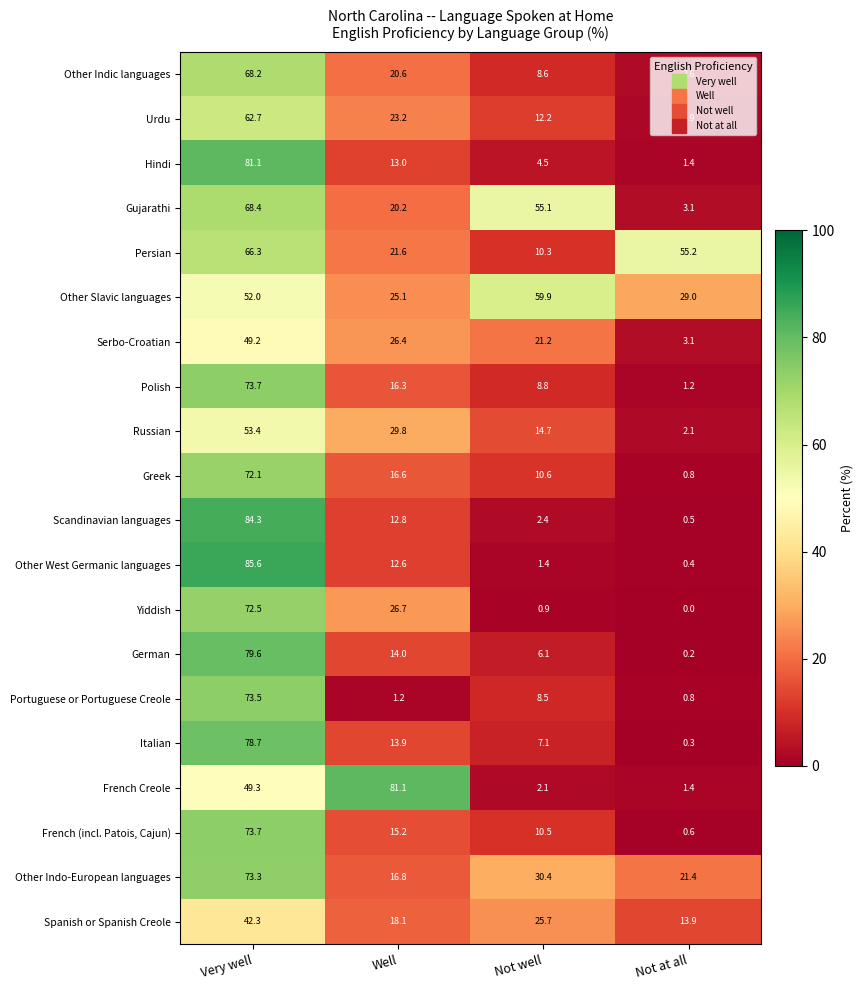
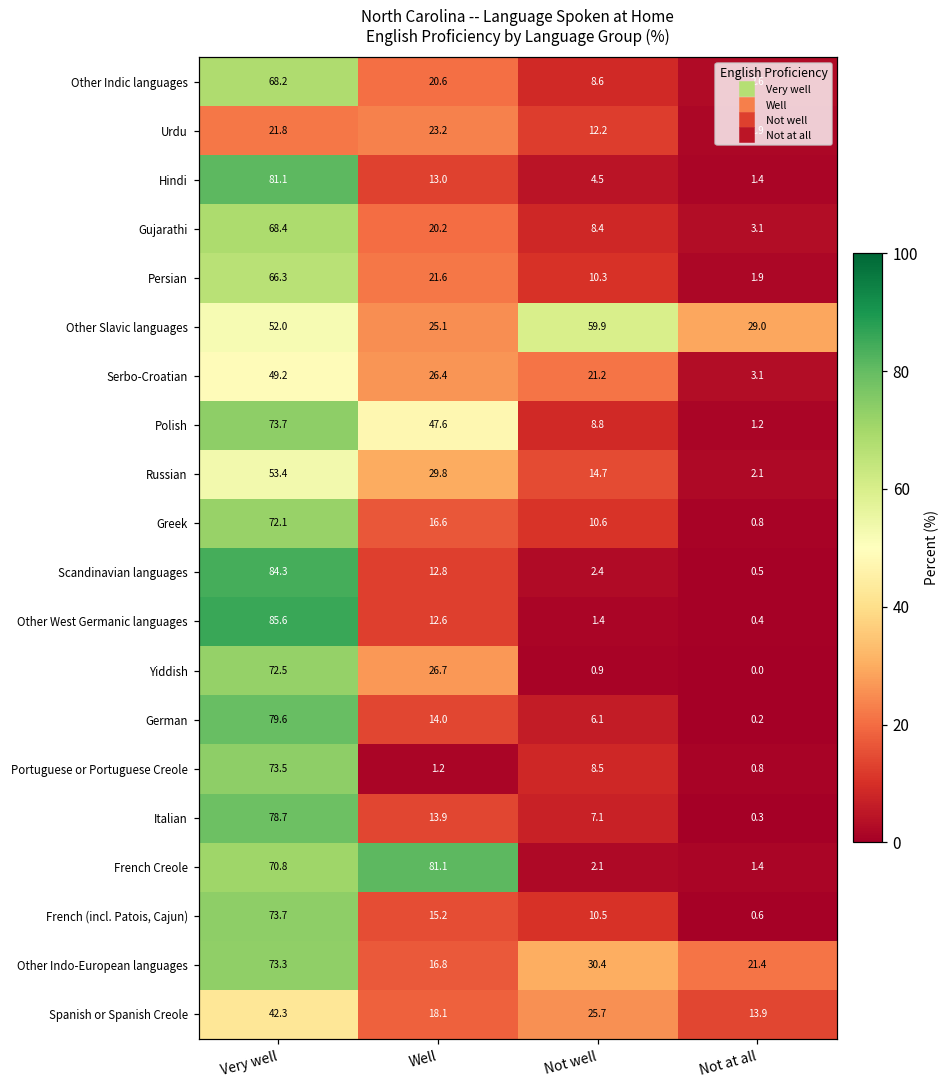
  {
    "Other Indic languages": {
      "Very well": 68.2,
      "Well": 20.6,
      "Not well": 8.6
    },
    "Urdu": {
-     "Very well": 62.7,
+     "Very well": 21.8,
      "Well": 23.2,
      "Not well": 12.2
    },
    "Hindi": {
      "Very well": 81.1,
      "Well": 13.0,
      "Not well": 4.5,
      "Not at all": 1.4
    },
    "Gujarathi": {
      "Very well": 68.4,
      "Well": 20.2,
-     "Not well": 55.1,
+     "Not well": 8.4,
      "Not at all": 3.1
    },
    "Persian": {
      "Very well": 66.3,
      "Well": 21.6,
      "Not well": 10.3,
-     "Not at all": 55.2
+     "Not at all": 1.9
    },
    "Other Slavic languages": {
      "Very well": 52.0,
      "Well": 25.1,
      "Not well": 59.9,
      "Not at all": 29.0
    },
    "Serbo-Croatian": {
      "Very well": 49.2,
      "Well": 26.4,
      "Not well": 21.2,
      "Not at all": 3.1
    },
    "Polish": {
      "Very well": 73.7,
-     "Well": 16.3,
+     "Well": 47.6,
      "Not well": 8.8,
      "Not at all": 1.2
    },
    "Russian": {
      "Very well": 53.4,
      "Well": 29.8,
      "Not well": 14.7,
      "Not at all": 2.1
    },
    "Greek": {
      "Very well": 72.1,
      "Well": 16.6,
      "Not well": 10.6,
      "Not at all": 0.8
    },
    "Scandinavian languages": {
      "Very well": 84.3,
      "Well": 12.8,
      "Not well": 2.4,
      "Not at all": 0.5
    },
    "Other West Germanic languages": {
      "Very well": 85.6,
      "Well": 12.6,
      "Not well": 1.4,
      "Not at all": 0.4
    },
    "Yiddish": {
      "Very well": 72.5,
      "Well": 26.7,
      "Not well": 0.9,
      "Not at all": 0.0
    },
    "German": {
      "Very well": 79.6,
      "Well": 14.0,
      "Not well": 6.1,
      "Not at all": 0.2
    },
    "Portuguese or Portuguese Creole": {
      "Very well": 73.5,
      "Well": 1.2,
      "Not well": 8.5,
      "Not at all": 0.8
    },
    "Italian": {
      "Very well": 78.7,
      "Well": 13.9,
      "Not well": 7.1,
      "Not at all": 0.3
    },
    "French Creole": {
-     "Very well": 49.3,
+     "Very well": 70.8,
      "Well": 81.1,
      "Not well": 2.1,
      "Not at all": 1.4
    },
    "French (incl. Patois, Cajun)": {
      "Very well": 73.7,
      "Well": 15.2,
      "Not well": 10.5,
      "Not at all": 0.6
    },
    "Other Indo-European languages": {
      "Very well": 73.3,
      "Well": 16.8,
      "Not well": 30.4,
      "Not at all": 21.4
    },
    "Spanish or Spanish Creole": {
      "Very well": 42.3,
      "Well": 18.1,
      "Not well": 25.7,
      "Not at all": 13.9
    }
  }
